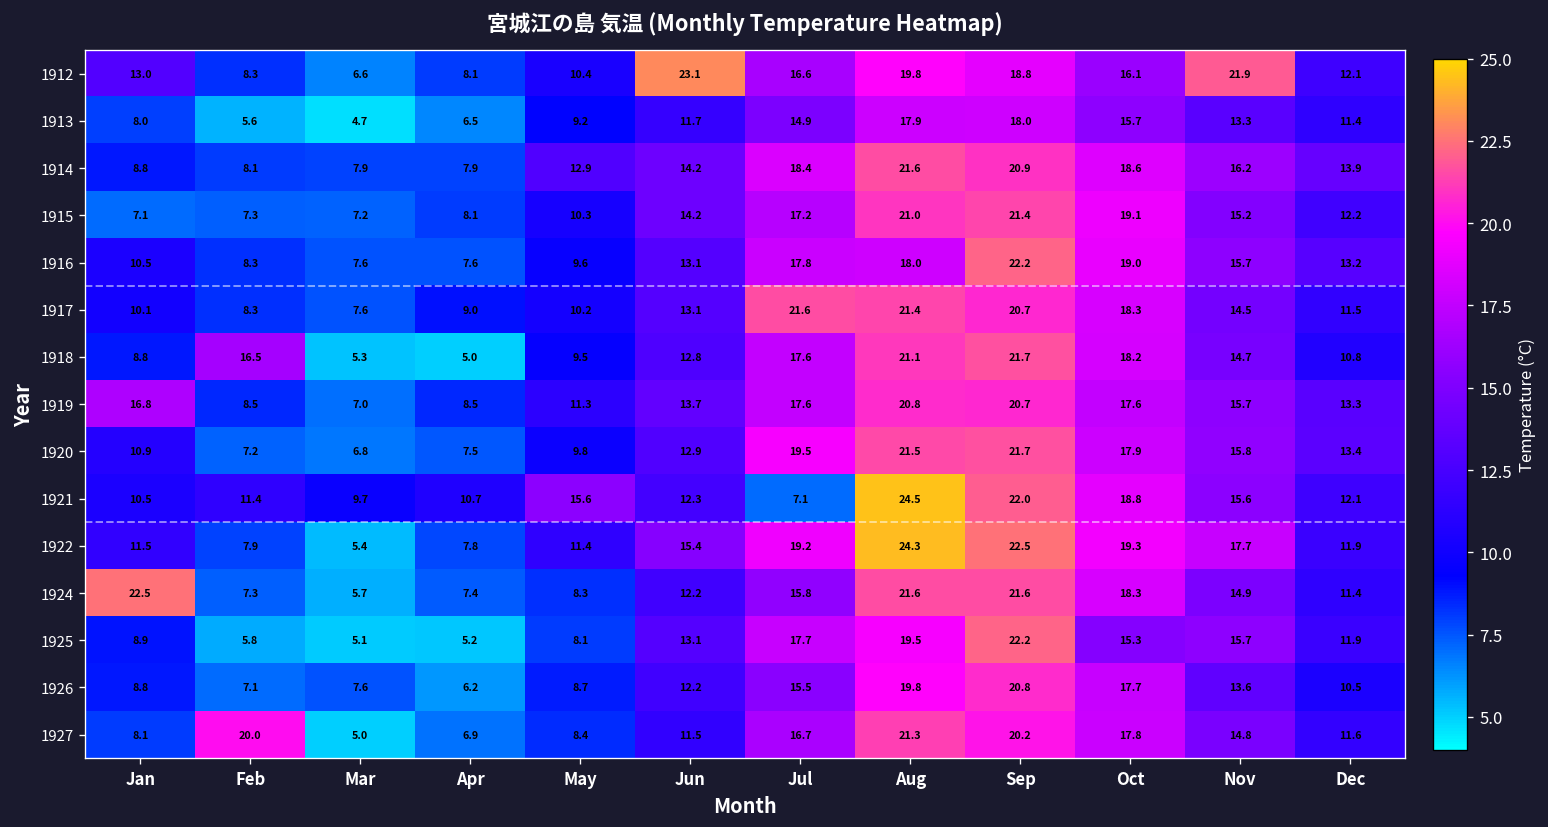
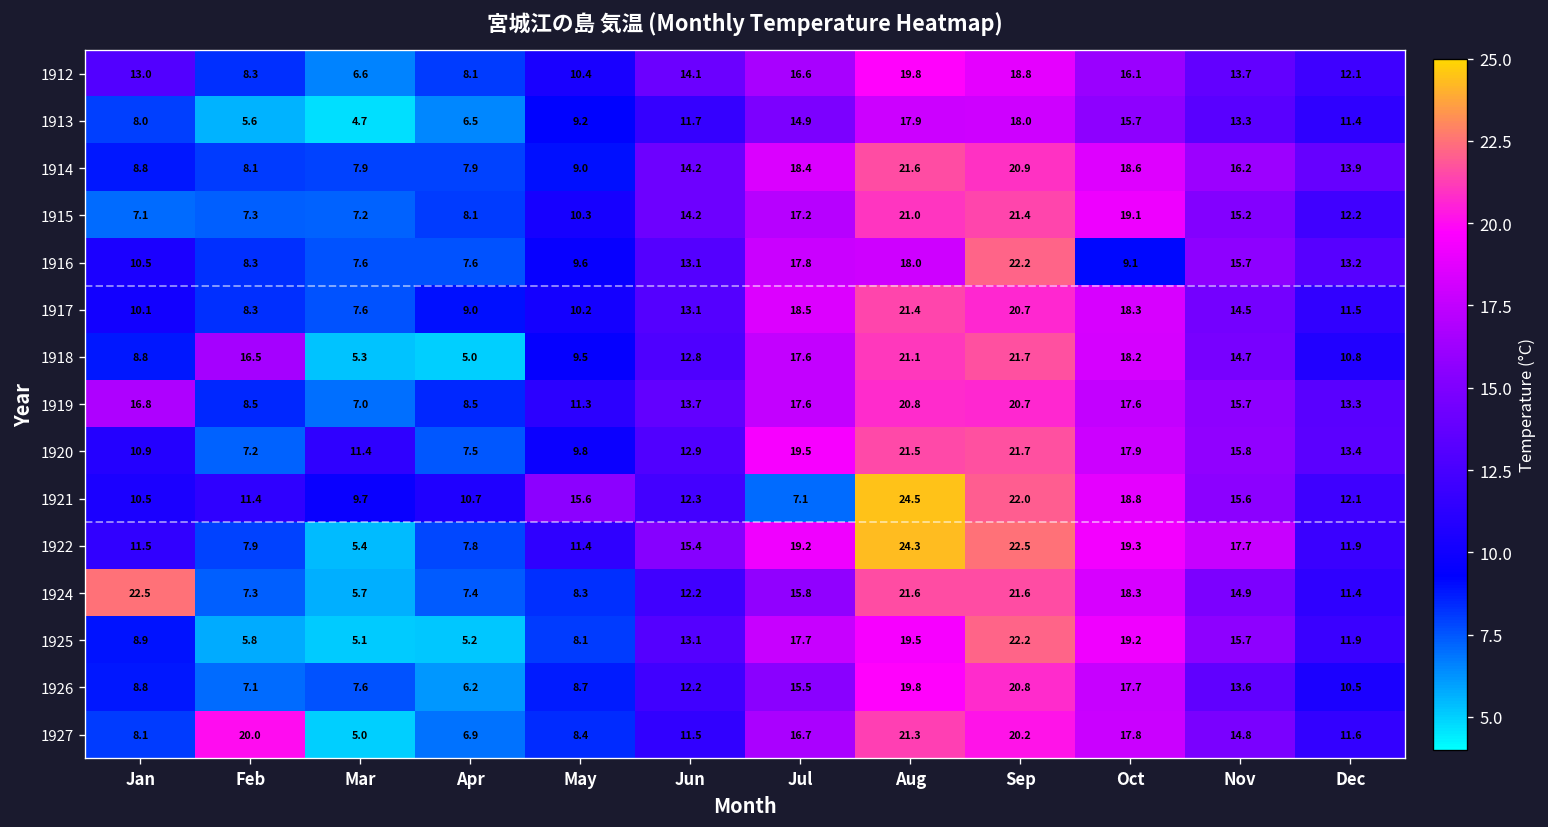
  {
    "1912": {
      "Jan": 13.0,
      "Feb": 8.3,
      "Mar": 6.6,
      "Apr": 8.1,
      "May": 10.4,
-     "Jun": 23.1,
+     "Jun": 14.1,
      "Jul": 16.6,
      "Aug": 19.8,
      "Sep": 18.8,
      "Oct": 16.1,
-     "Nov": 21.9,
+     "Nov": 13.7,
      "Dec": 12.1
    },
    "1913": {
      "Jan": 8.0,
      "Feb": 5.6,
      "Mar": 4.7,
      "Apr": 6.5,
      "May": 9.2,
      "Jun": 11.7,
      "Jul": 14.9,
      "Aug": 17.9,
      "Sep": 18.0,
      "Oct": 15.7,
      "Nov": 13.3,
      "Dec": 11.4
    },
    "1914": {
      "Jan": 8.8,
      "Feb": 8.1,
      "Mar": 7.9,
      "Apr": 7.9,
-     "May": 12.9,
+     "May": 9.0,
      "Jun": 14.2,
      "Jul": 18.4,
      "Aug": 21.6,
      "Sep": 20.9,
      "Oct": 18.6,
      "Nov": 16.2,
      "Dec": 13.9
    },
    "1915": {
      "Jan": 7.1,
      "Feb": 7.3,
      "Mar": 7.2,
      "Apr": 8.1,
      "May": 10.3,
      "Jun": 14.2,
      "Jul": 17.2,
      "Aug": 21.0,
      "Sep": 21.4,
      "Oct": 19.1,
      "Nov": 15.2,
      "Dec": 12.2
    },
    "1916": {
      "Jan": 10.5,
      "Feb": 8.3,
      "Mar": 7.6,
      "Apr": 7.6,
      "May": 9.6,
      "Jun": 13.1,
      "Jul": 17.8,
      "Aug": 18.0,
      "Sep": 22.2,
-     "Oct": 19.0,
+     "Oct": 9.1,
      "Nov": 15.7,
      "Dec": 13.2
    },
    "1917": {
      "Jan": 10.1,
      "Feb": 8.3,
      "Mar": 7.6,
      "Apr": 9.0,
      "May": 10.2,
      "Jun": 13.1,
-     "Jul": 21.6,
+     "Jul": 18.5,
      "Aug": 21.4,
      "Sep": 20.7,
      "Oct": 18.3,
      "Nov": 14.5,
      "Dec": 11.5
    },
    "1918": {
      "Jan": 8.8,
      "Feb": 16.5,
      "Mar": 5.3,
      "Apr": 5.0,
      "May": 9.5,
      "Jun": 12.8,
      "Jul": 17.6,
      "Aug": 21.1,
      "Sep": 21.7,
      "Oct": 18.2,
      "Nov": 14.7,
      "Dec": 10.8
    },
    "1919": {
      "Jan": 16.8,
      "Feb": 8.5,
      "Mar": 7.0,
      "Apr": 8.5,
      "May": 11.3,
      "Jun": 13.7,
      "Jul": 17.6,
      "Aug": 20.8,
      "Sep": 20.7,
      "Oct": 17.6,
      "Nov": 15.7,
      "Dec": 13.3
    },
    "1920": {
      "Jan": 10.9,
      "Feb": 7.2,
-     "Mar": 6.8,
+     "Mar": 11.4,
      "Apr": 7.5,
      "May": 9.8,
      "Jun": 12.9,
      "Jul": 19.5,
      "Aug": 21.5,
      "Sep": 21.7,
      "Oct": 17.9,
      "Nov": 15.8,
      "Dec": 13.4
    },
    "1921": {
      "Jan": 10.5,
      "Feb": 11.4,
      "Mar": 9.7,
      "Apr": 10.7,
      "May": 15.6,
      "Jun": 12.3,
      "Jul": 7.1,
      "Aug": 24.5,
      "Sep": 22.0,
      "Oct": 18.8,
      "Nov": 15.6,
      "Dec": 12.1
    },
    "1922": {
      "Jan": 11.5,
      "Feb": 7.9,
      "Mar": 5.4,
      "Apr": 7.8,
      "May": 11.4,
      "Jun": 15.4,
      "Jul": 19.2,
      "Aug": 24.3,
      "Sep": 22.5,
      "Oct": 19.3,
      "Nov": 17.7,
      "Dec": 11.9
    },
    "1924": {
      "Jan": 22.5,
      "Feb": 7.3,
      "Mar": 5.7,
      "Apr": 7.4,
      "May": 8.3,
      "Jun": 12.2,
      "Jul": 15.8,
      "Aug": 21.6,
      "Sep": 21.6,
      "Oct": 18.3,
      "Nov": 14.9,
      "Dec": 11.4
    },
    "1925": {
      "Jan": 8.9,
      "Feb": 5.8,
      "Mar": 5.1,
      "Apr": 5.2,
      "May": 8.1,
      "Jun": 13.1,
      "Jul": 17.7,
      "Aug": 19.5,
      "Sep": 22.2,
-     "Oct": 15.3,
+     "Oct": 19.2,
      "Nov": 15.7,
      "Dec": 11.9
    },
    "1926": {
      "Jan": 8.8,
      "Feb": 7.1,
      "Mar": 7.6,
      "Apr": 6.2,
      "May": 8.7,
      "Jun": 12.2,
      "Jul": 15.5,
      "Aug": 19.8,
      "Sep": 20.8,
      "Oct": 17.7,
      "Nov": 13.6,
      "Dec": 10.5
    },
    "1927": {
      "Jan": 8.1,
      "Feb": 20.0,
      "Mar": 5.0,
      "Apr": 6.9,
      "May": 8.4,
      "Jun": 11.5,
      "Jul": 16.7,
      "Aug": 21.3,
      "Sep": 20.2,
      "Oct": 17.8,
      "Nov": 14.8,
      "Dec": 11.6
    }
  }
